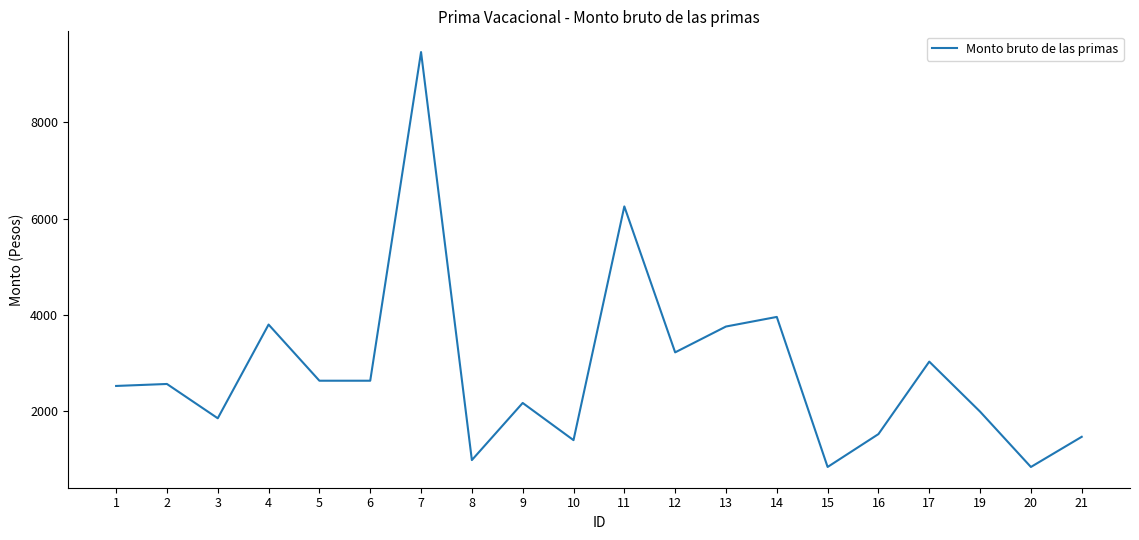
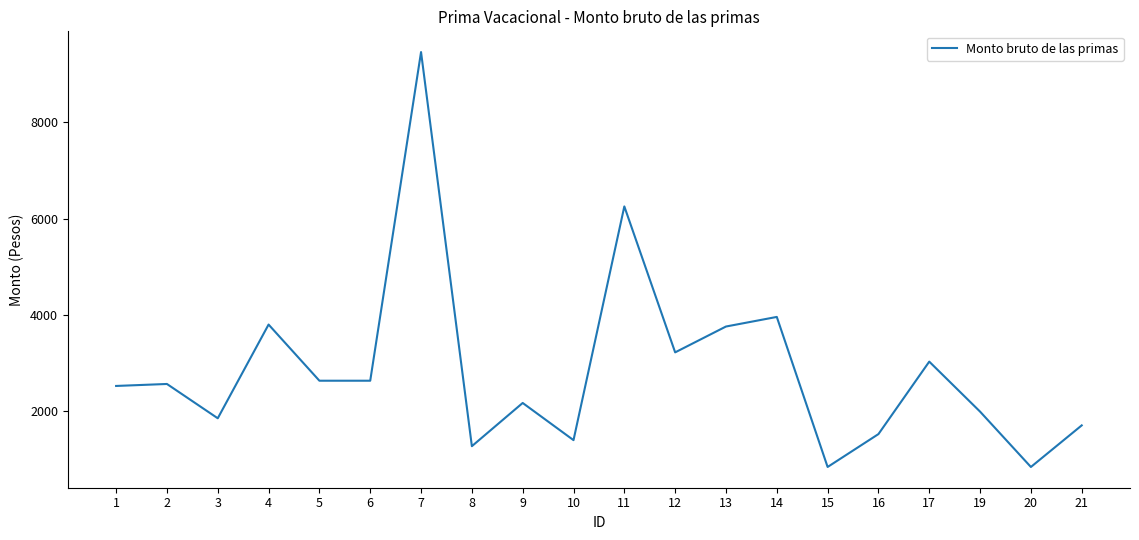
  {
    "1": 2500,
    "2": 2600,
    "3": 1900,
    "4": 3800,
    "5": 2600,
    "6": 2600,
    "7": 9500,
-   "8": 1000,
+   "8": 1300,
    "9": 2200,
    "10": 1400,
    "11": 6300,
    "12": 3200,
    "13": 3800,
    "14": 4000,
    "15": 800,
    "16": 1500,
    "17": 3000,
    "19": 2000,
    "20": 800,
-   "21": 1500
+   "21": 1700
  }
